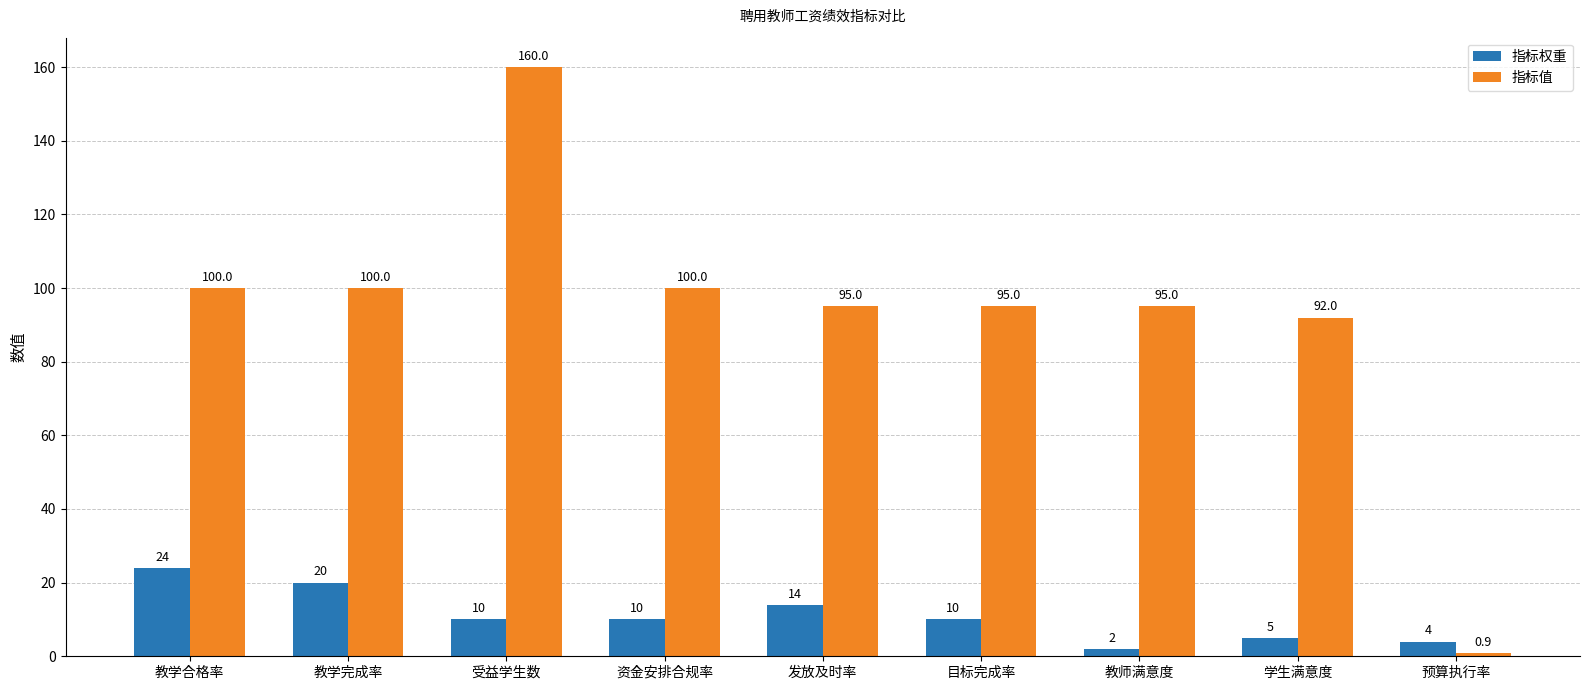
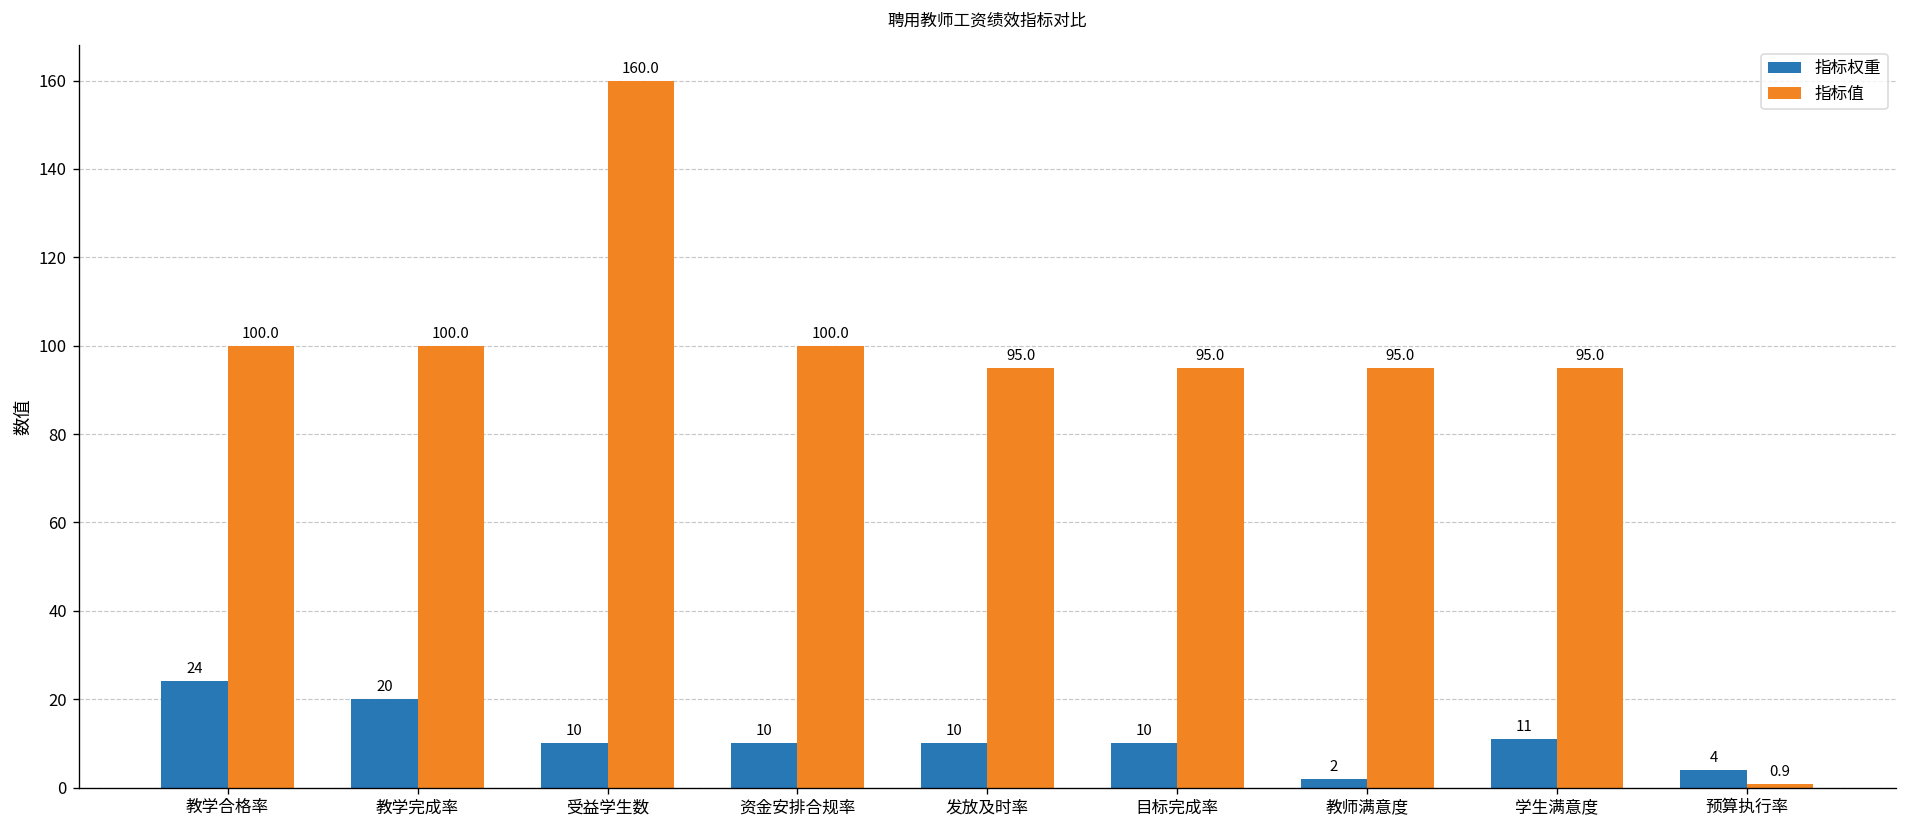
  {
    "指标权重": {
      "教学合格率": 24,
      "教学完成率": 20,
      "受益学生数": 10,
      "资金安排合规率": 10,
-     "发放及时率": 14,
+     "发放及时率": 10,
      "目标完成率": 10,
      "教师满意度": 2,
-     "学生满意度": 5,
+     "学生满意度": 11,
      "预算执行率": 4
    },
    "指标值": {
      "教学合格率": 100.0,
      "教学完成率": 100.0,
      "受益学生数": 160.0,
      "资金安排合规率": 100.0,
      "发放及时率": 95.0,
      "目标完成率": 95.0,
      "教师满意度": 95.0,
-     "学生满意度": 92.0,
+     "学生满意度": 95.0,
      "预算执行率": 0.9
    }
  }
